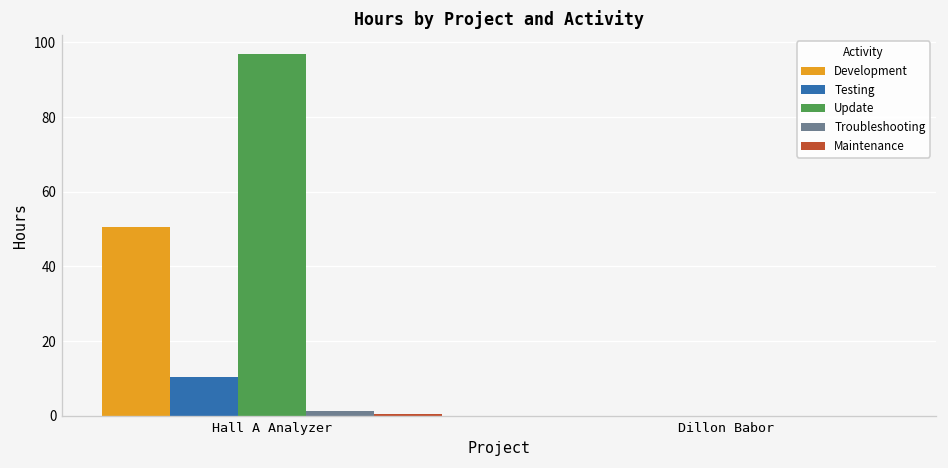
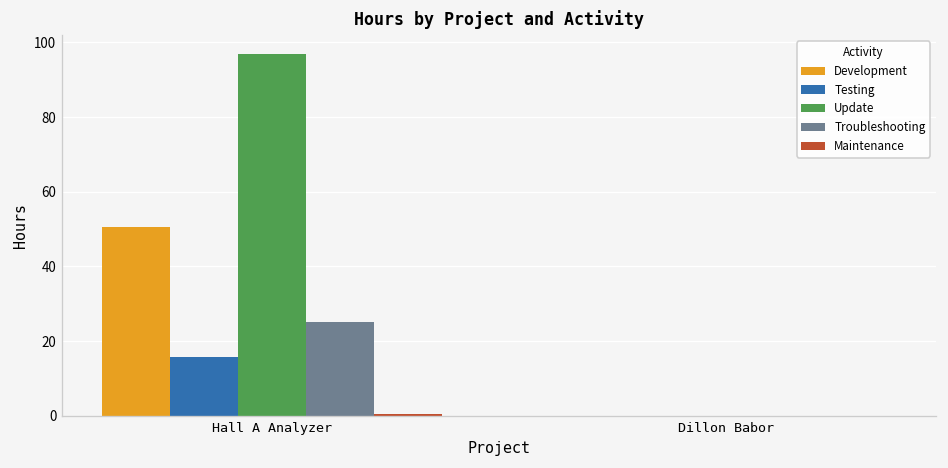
  {
    "Development": {
      "Hall A Analyzer": 51,
      "Dillon Babor": 0
    },
    "Testing": {
-     "Hall A Analyzer": 11,
+     "Hall A Analyzer": 16,
      "Dillon Babor": 0
    },
    "Update": {
      "Hall A Analyzer": 97,
      "Dillon Babor": 0
    },
    "Troubleshooting": {
-     "Hall A Analyzer": 1,
+     "Hall A Analyzer": 25,
      "Dillon Babor": 0
    },
    "Maintenance": {
      "Dillon Babor": 0
    }
  }
